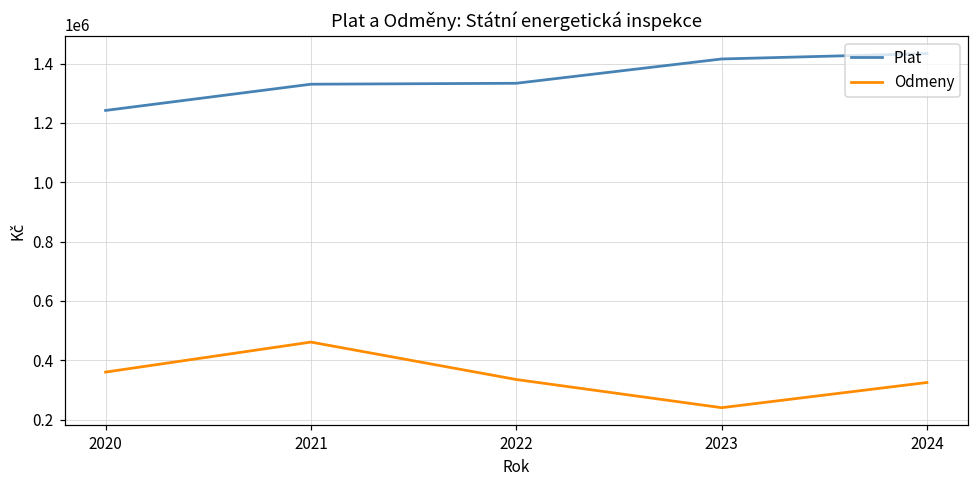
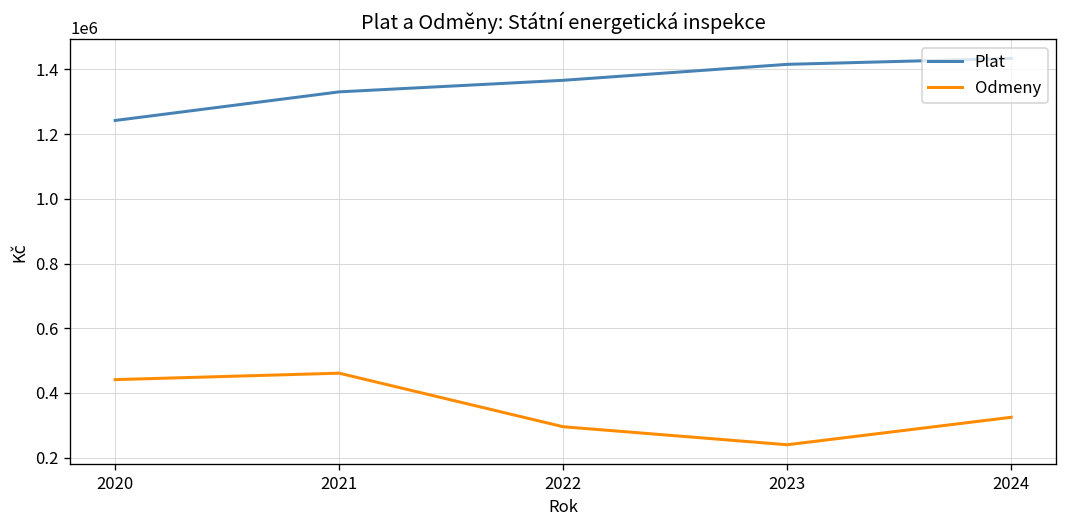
  {
    "Plat": {
      "2020": 1240000,
      "2021": 1330000,
-     "2022": 1330000,
+     "2022": 1370000,
      "2023": 1420000
    },
    "Odmeny": {
-     "2020": 360000,
+     "2020": 440000,
      "2021": 460000,
-     "2022": 340000,
+     "2022": 300000,
      "2023": 240000,
      "2024": 320000
    }
  }
